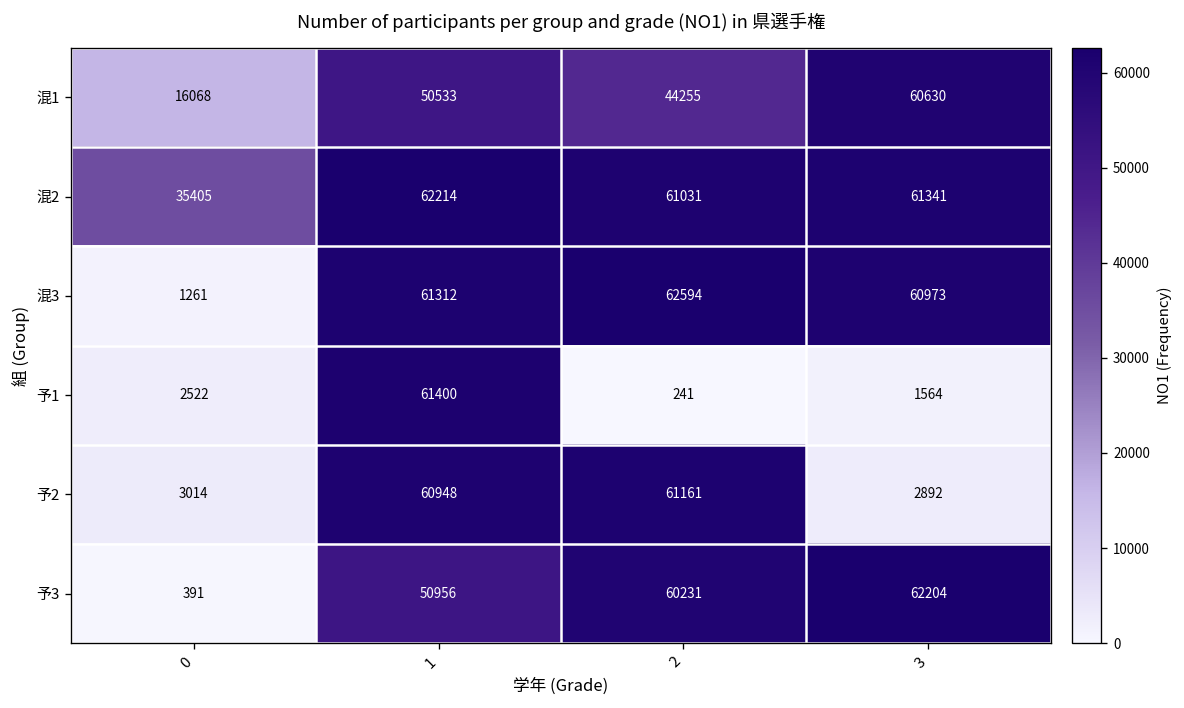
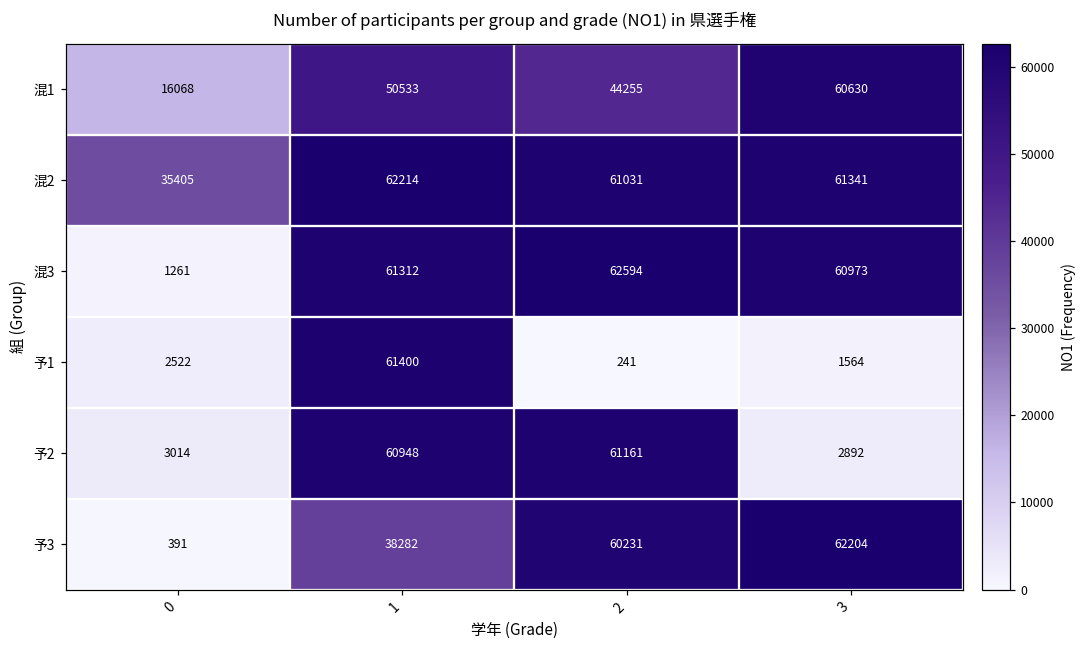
  {
    "混1": {
      "0": 16068,
      "1": 50533,
      "2": 44255,
      "3": 60630
    },
    "混2": {
      "0": 35405,
      "1": 62214,
      "2": 61031,
      "3": 61341
    },
    "混3": {
      "0": 1261,
      "1": 61312,
      "2": 62594,
      "3": 60973
    },
    "予1": {
      "0": 2522,
      "1": 61400,
      "2": 241,
      "3": 1564
    },
    "予2": {
      "0": 3014,
      "1": 60948,
      "2": 61161,
      "3": 2892
    },
    "予3": {
      "0": 391,
-     "1": 50956,
+     "1": 38282,
      "2": 60231,
      "3": 62204
    }
  }
